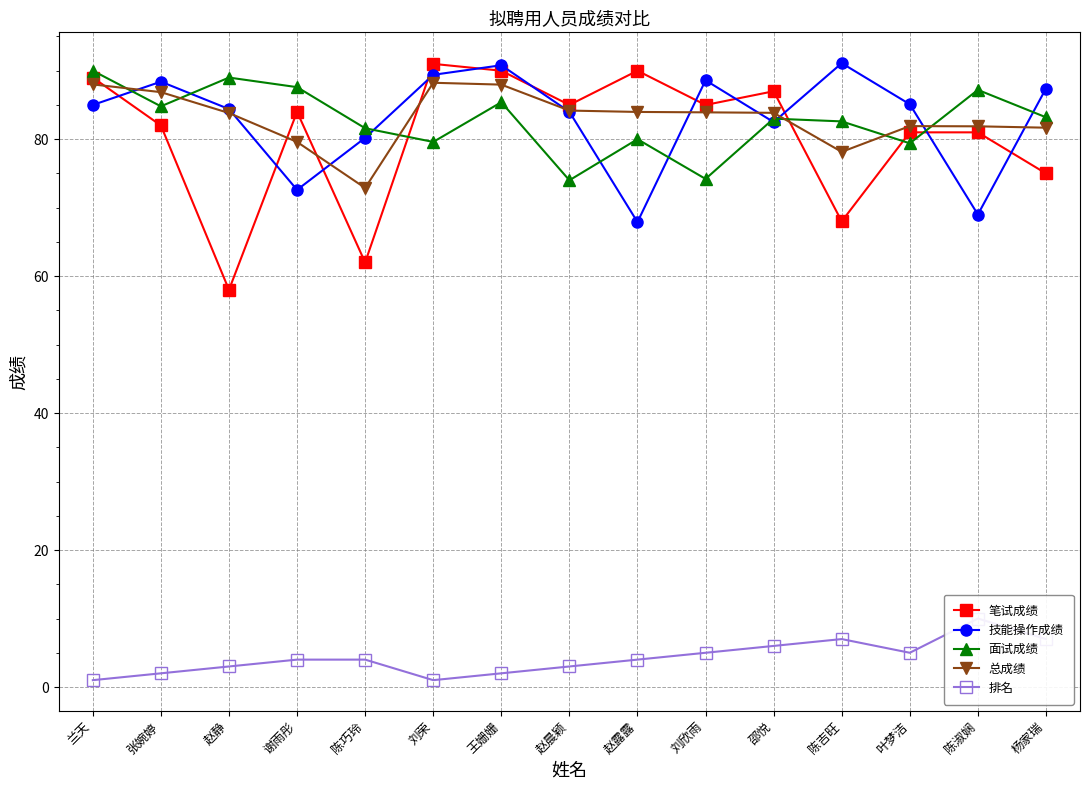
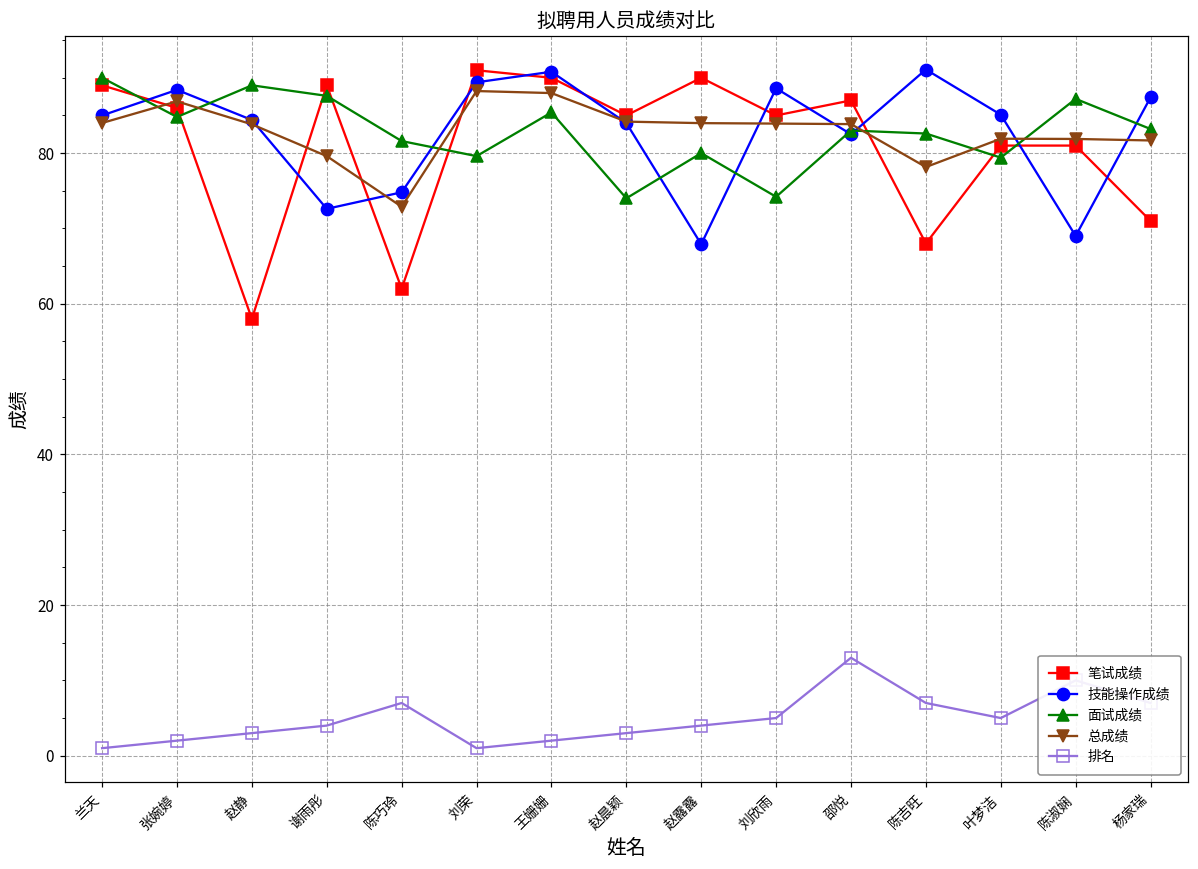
  {
    "笔试成绩": {
      "兰天": 89,
-     "张婉婷": 82,
+     "张婉婷": 86,
      "赵静": 58,
-     "谢雨彤": 84,
+     "谢雨彤": 89,
      "陈巧玲": 62,
      "刘荣": 91,
      "王姗姗": 90,
      "赵晨颖": 85,
      "赵露露": 90,
      "刘欣雨": 85,
      "邵悦": 87,
      "陈吉旺": 68,
      "叶梦洁": 81,
      "陈淑娴": 81,
-     "杨家瑞": 75
+     "杨家瑞": 71
    },
    "技能操作成绩": {
      "兰天": 85,
      "张婉婷": 88,
      "赵静": 84,
      "谢雨彤": 73,
-     "陈巧玲": 80,
+     "陈巧玲": 75,
      "刘荣": 89,
      "王姗姗": 91,
      "赵露露": 68,
      "刘欣雨": 89,
      "邵悦": 83,
      "陈吉旺": 91,
      "叶梦洁": 85,
      "陈淑娴": 69,
      "杨家瑞": 87
    },
    "面试成绩": {
      "兰天": 90,
      "张婉婷": 85,
      "赵静": 89,
      "谢雨彤": 88,
      "陈巧玲": 82,
      "刘荣": 80,
      "王姗姗": 85,
      "赵晨颖": 74,
      "赵露露": 80,
      "刘欣雨": 74,
      "邵悦": 83,
      "陈吉旺": 83,
      "叶梦洁": 79,
      "陈淑娴": 87,
      "杨家瑞": 83
    },
    "总成绩": {
-     "兰天": 88,
+     "兰天": 84,
      "张婉婷": 87,
      "赵静": 84,
      "谢雨彤": 80,
      "陈巧玲": 73,
      "刘荣": 88,
      "王姗姗": 88,
      "赵露露": 84,
      "刘欣雨": 84,
      "邵悦": 84,
      "陈吉旺": 78,
      "叶梦洁": 82,
      "陈淑娴": 82,
      "杨家瑞": 82
    },
    "排名": {
      "兰天": 1,
      "张婉婷": 2,
      "赵静": 3,
      "谢雨彤": 4,
-     "陈巧玲": 4,
+     "陈巧玲": 7,
      "刘荣": 1,
      "王姗姗": 2,
      "赵晨颖": 3,
      "赵露露": 4,
      "刘欣雨": 5,
-     "邵悦": 6,
+     "邵悦": 13,
      "陈吉旺": 7,
      "叶梦洁": 5
    }
  }
